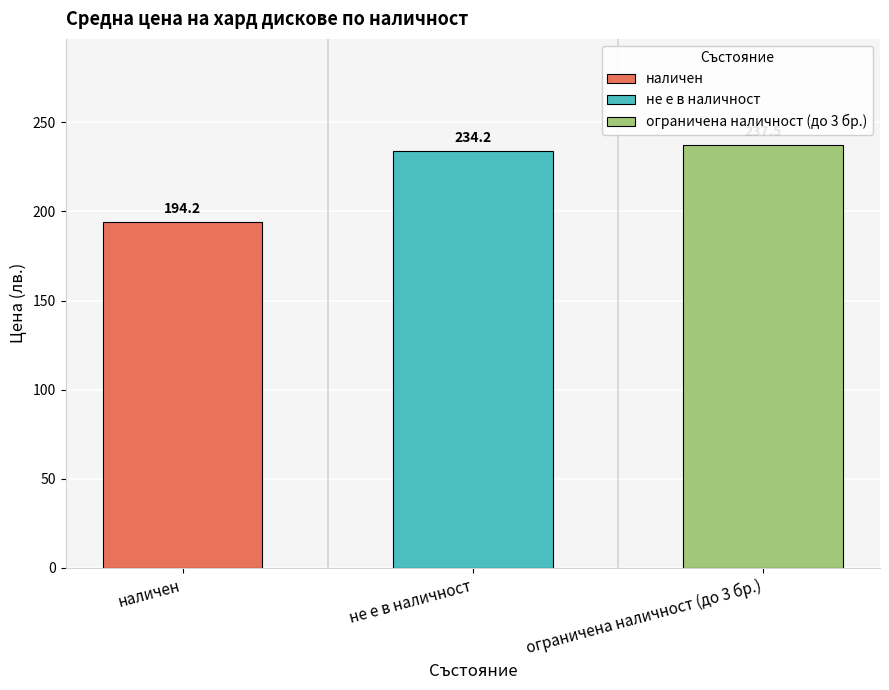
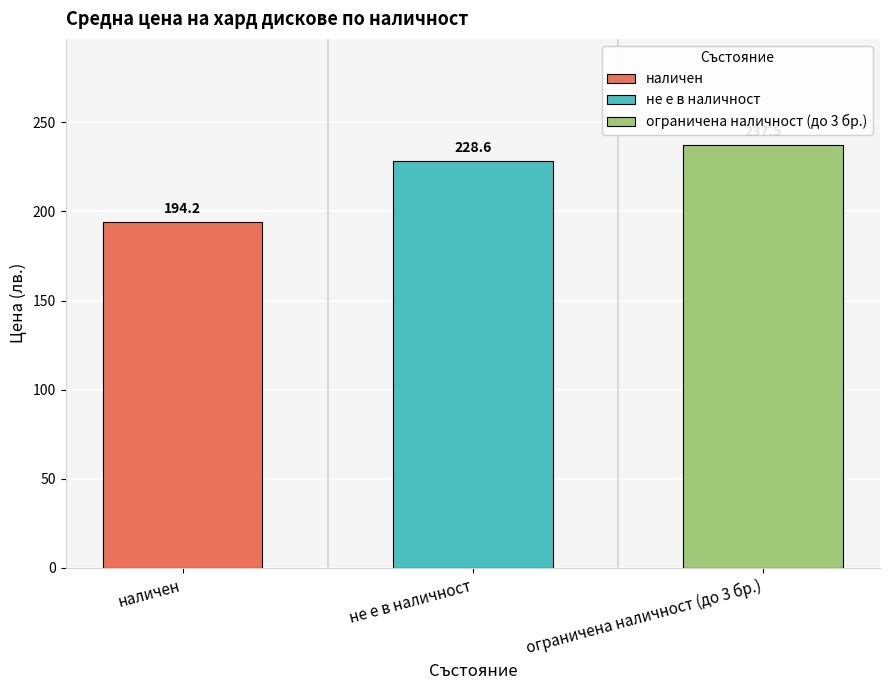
  {
    "наличен": 194.2,
-   "не е в наличност": 234.2
+   "не е в наличност": 228.6
  }
